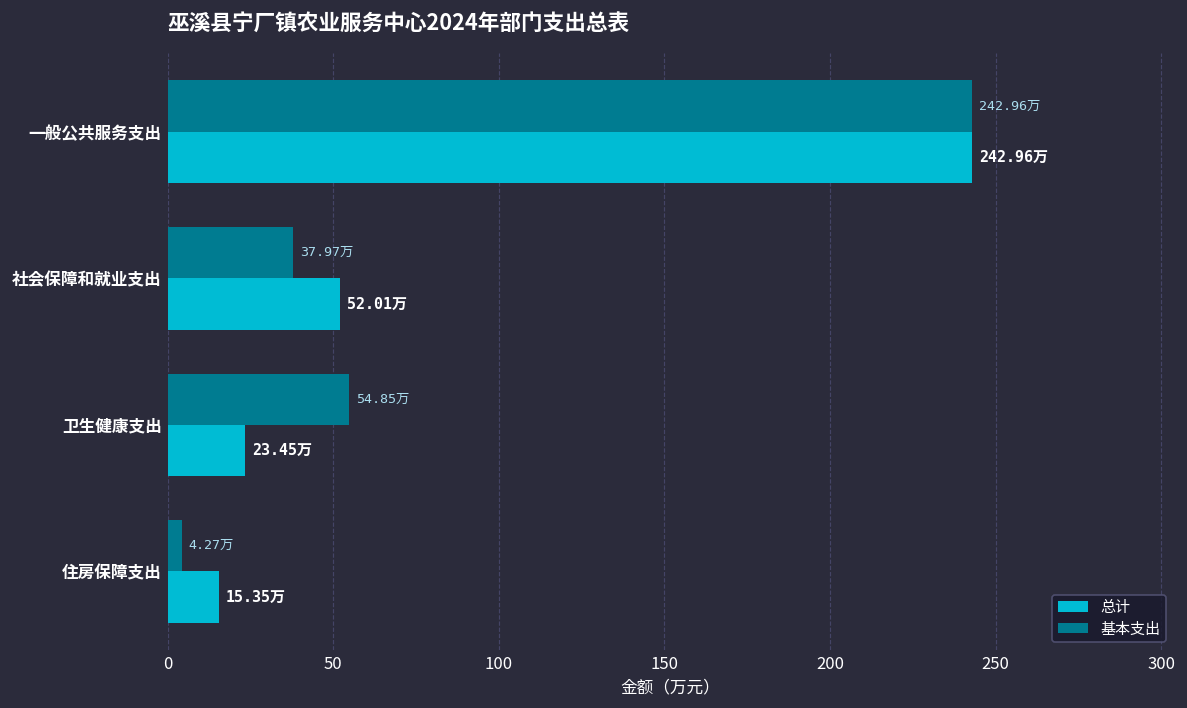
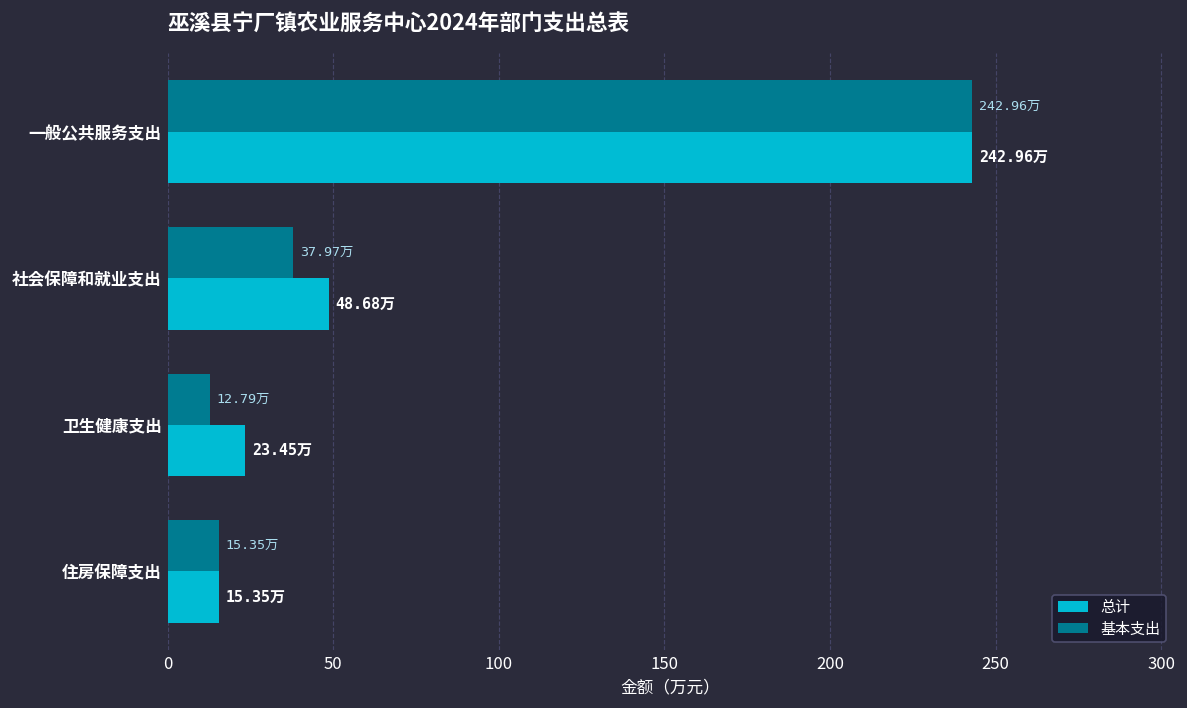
  {
    "总计": {
      "一般公共服务支出": "242.96万",
-     "社会保障和就业支出": "52.01万",
+     "社会保障和就业支出": "48.68万",
      "卫生健康支出": "23.45万",
      "住房保障支出": "15.35万"
    },
    "基本支出": {
      "一般公共服务支出": "242.96万",
      "社会保障和就业支出": "37.97万",
-     "卫生健康支出": "54.85万",
-     "住房保障支出": "4.27万"
+     "卫生健康支出": "12.79万",
+     "住房保障支出": "15.35万"
    }
  }
